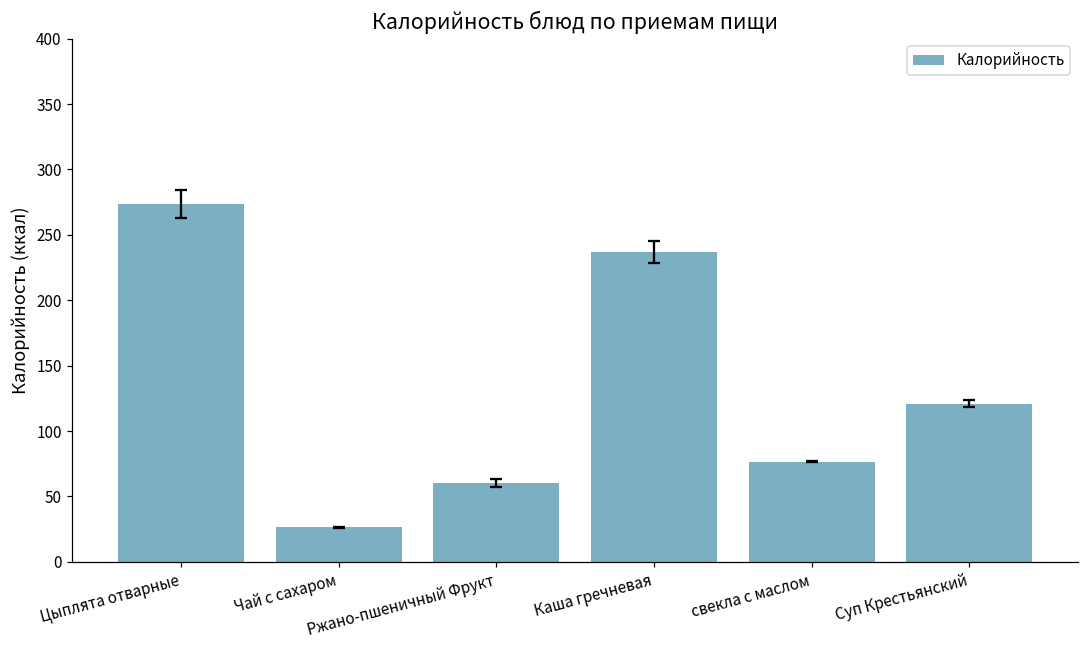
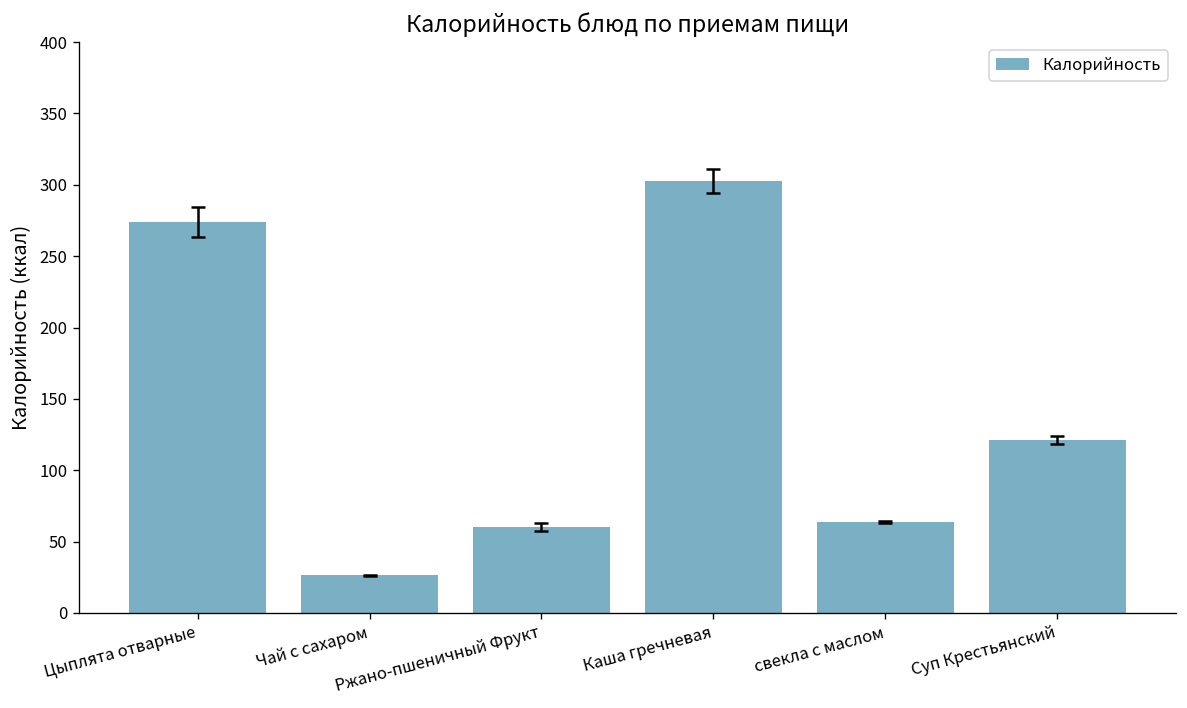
  {
    "Калорийность": {
      "Цыплята отварные": 274,
      "Чай с сахаром": 26,
      "Ржано-пшеничный Фрукт": 60,
-     "Каша гречневая": 237,
-     "свекла с маслом": 77,
+     "Каша гречневая": 303,
+     "свекла с маслом": 64,
      "Суп Крестьянский": 121
    }
  }
